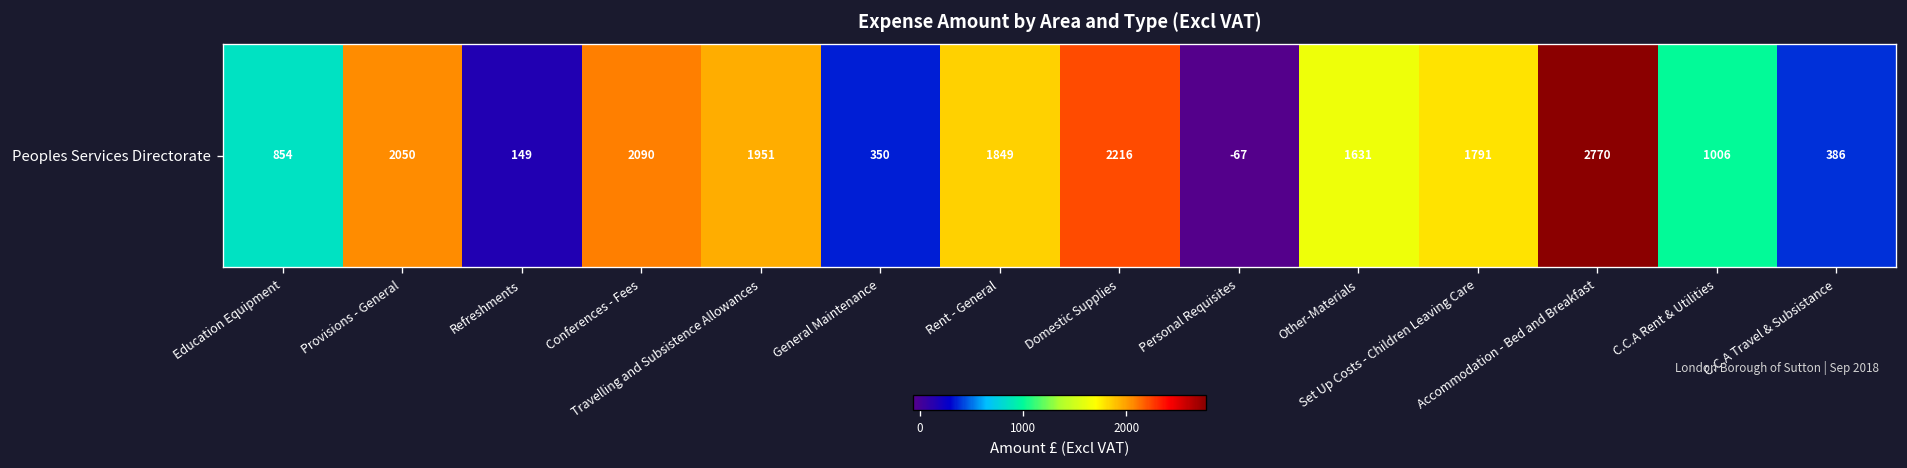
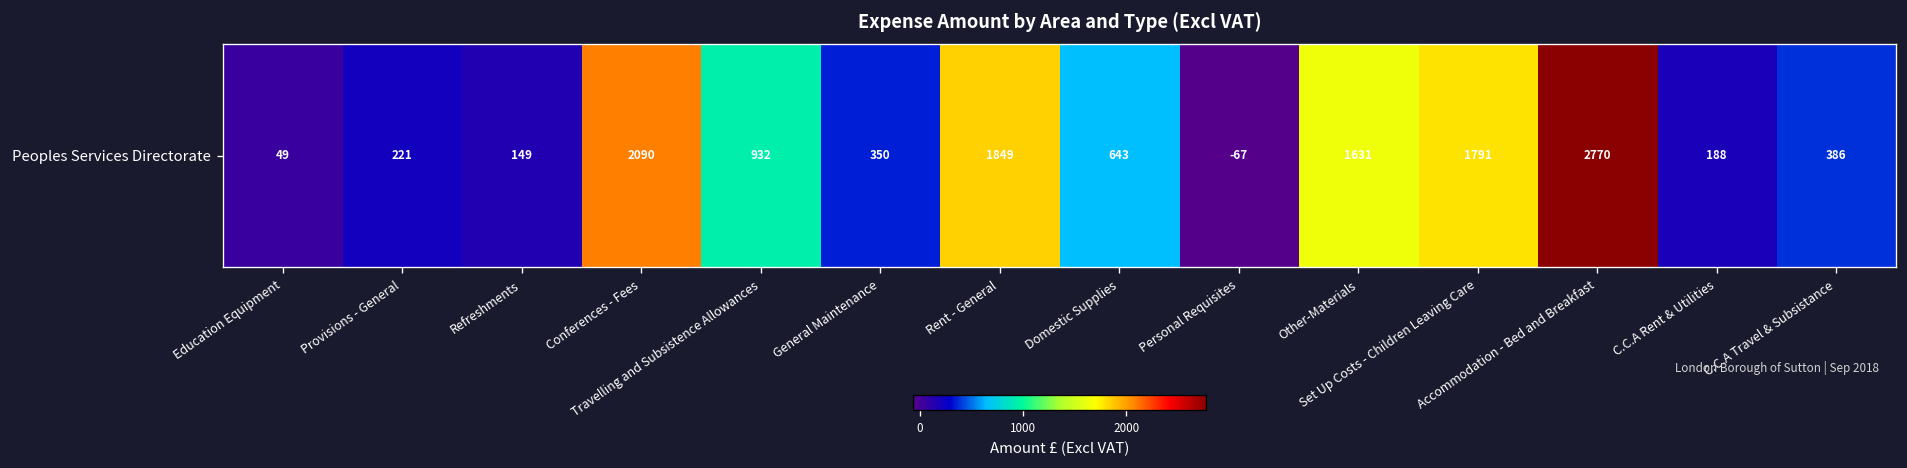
  {
    "Peoples Services Directorate": {
-     "Education Equipment": 854,
-     "Provisions - General": 2050,
+     "Education Equipment": 49,
+     "Provisions - General": 221,
      "Refreshments": 149,
      "Conferences - Fees": 2090,
-     "Travelling and Subsistence Allowances": 1951,
+     "Travelling and Subsistence Allowances": 932,
      "General Maintenance": 350,
      "Rent - General": 1849,
-     "Domestic Supplies": 2216,
+     "Domestic Supplies": 643,
      "Personal Requisites": -67,
      "Other-Materials": 1631,
      "Set Up Costs - Children Leaving Care": 1791,
      "Accommodation - Bed and Breakfast": 2770,
-     "C.C.A Rent & Utilities": 1006,
+     "C.C.A Rent & Utilities": 188,
      "C.C.A Travel & Subsistance": 386
    }
  }
